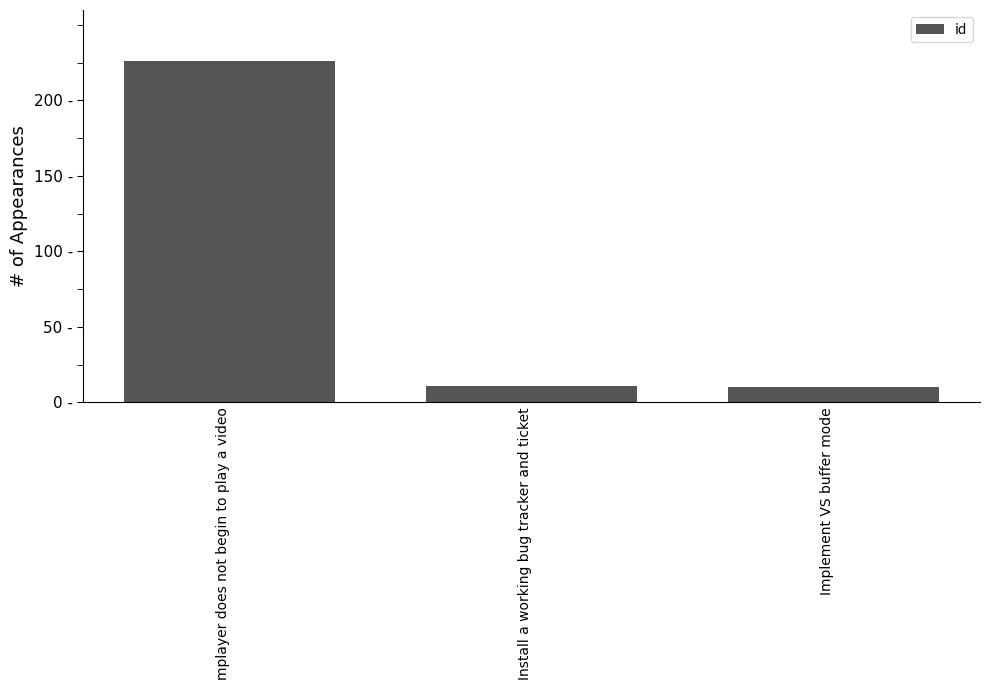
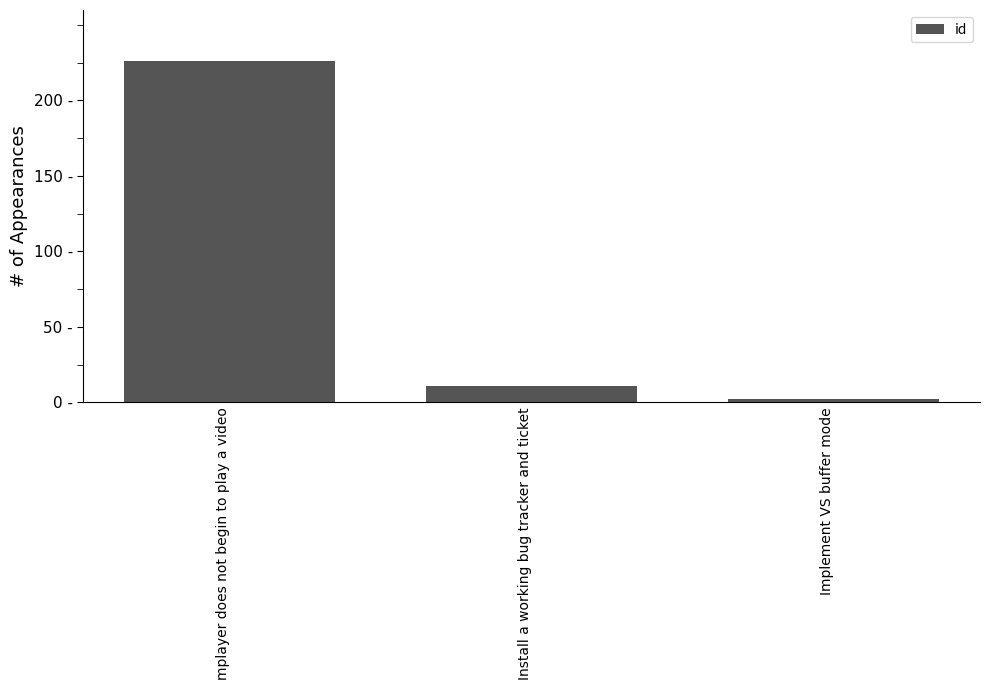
  {
    "mplayer does not begin to play a video": "226 -",
    "Install a working bug tracker and ticket": "11 -",
-   "Implement VS buffer mode": "10 -"
+   "Implement VS buffer mode": "2 -"
  }
